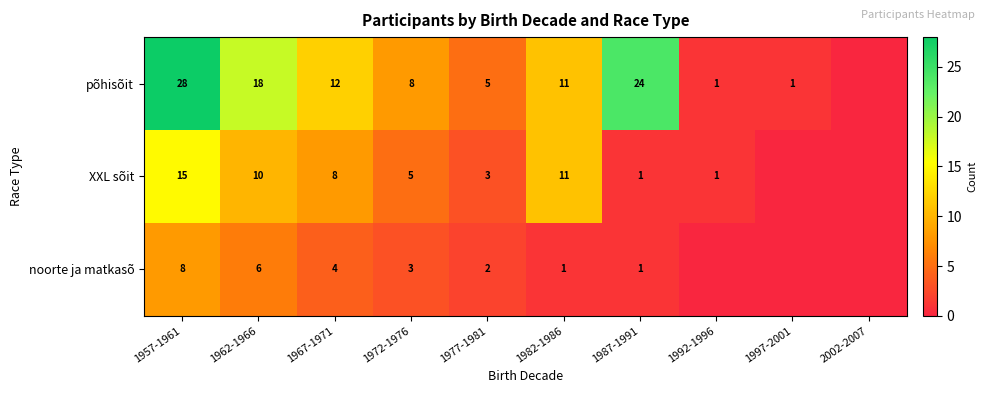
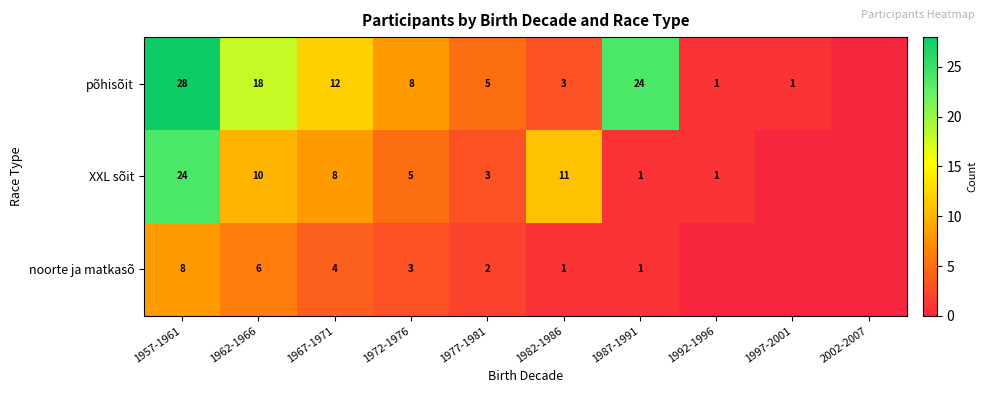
  {
    "põhisõit": {
      "1957-1961": 28,
      "1962-1966": 18,
      "1967-1971": 12,
      "1972-1976": 8,
      "1977-1981": 5,
-     "1982-1986": 11,
+     "1982-1986": 3,
      "1987-1991": 24,
      "1992-1996": 1,
      "1997-2001": 1
    },
    "XXL sõit": {
-     "1957-1961": 15,
+     "1957-1961": 24,
      "1962-1966": 10,
      "1967-1971": 8,
      "1972-1976": 5,
      "1977-1981": 3,
      "1982-1986": 11,
      "1987-1991": 1,
      "1992-1996": 1
    },
    "noorte ja matkasõ": {
      "1957-1961": 8,
      "1962-1966": 6,
      "1967-1971": 4,
      "1972-1976": 3,
      "1977-1981": 2,
      "1982-1986": 1,
      "1987-1991": 1
    }
  }
